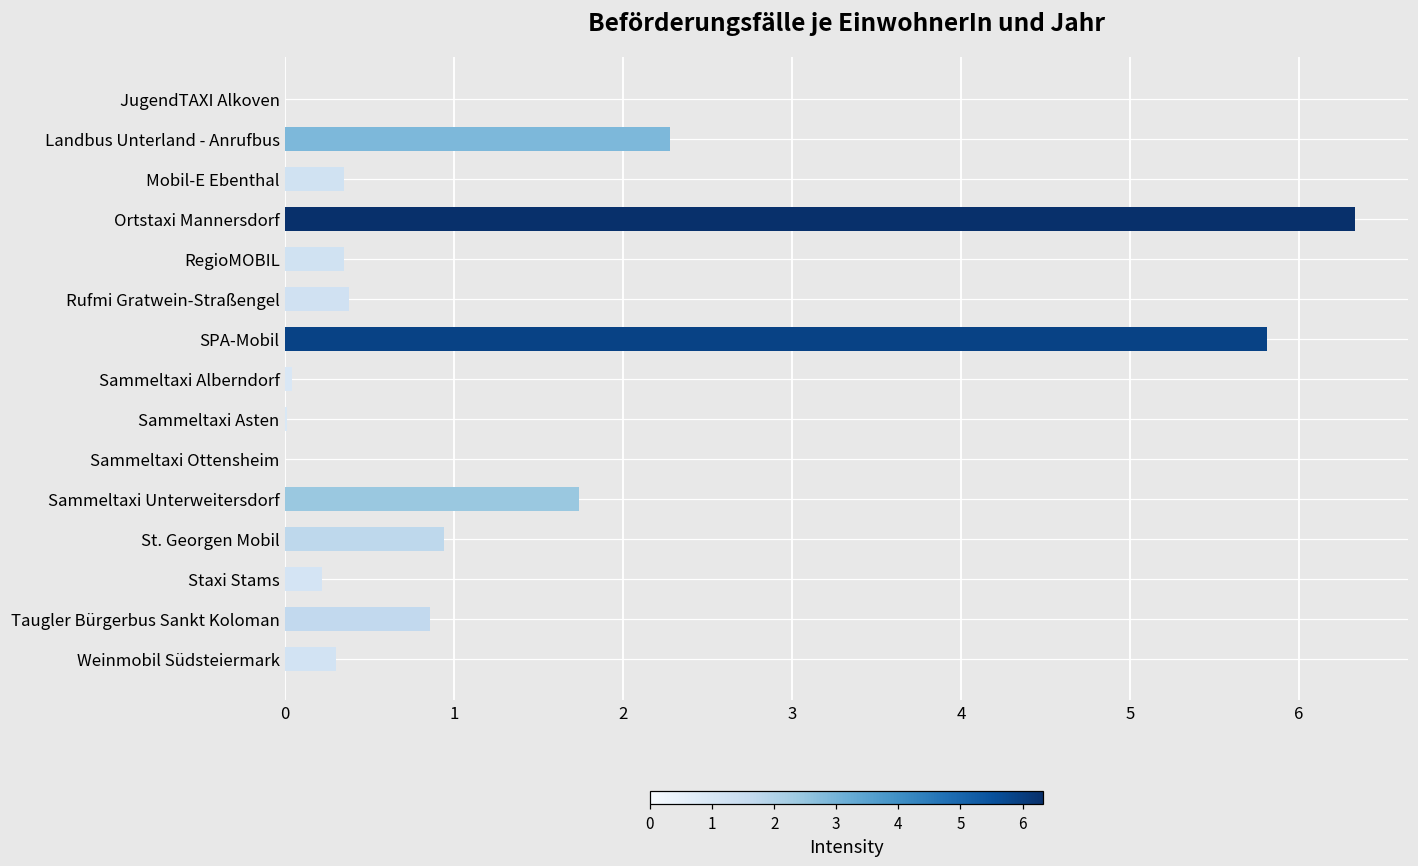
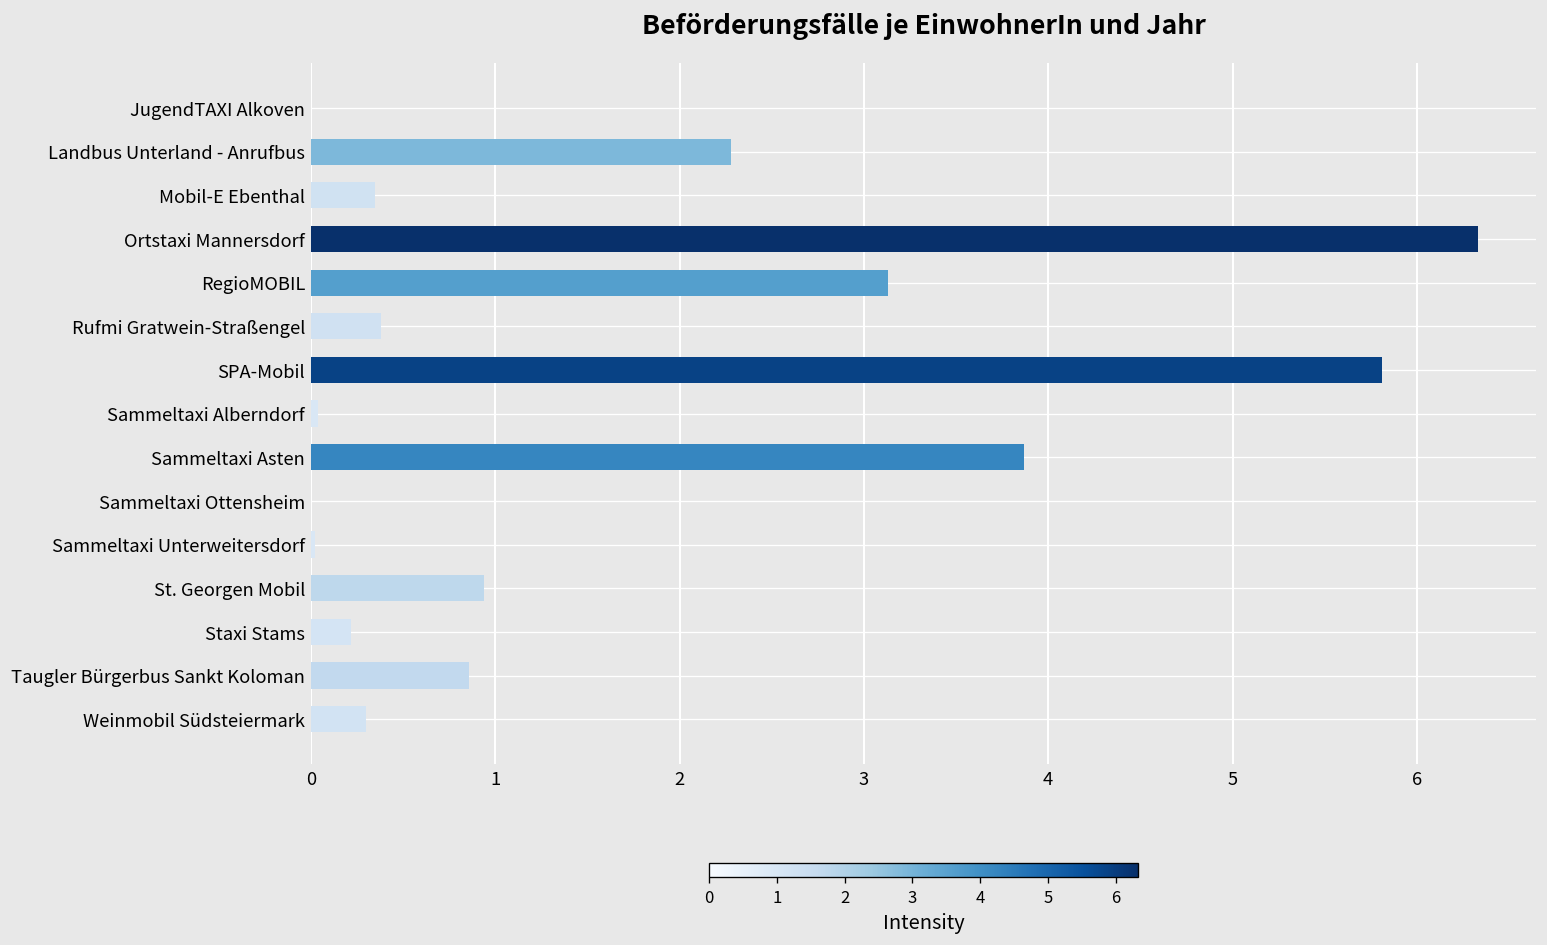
  {
    "JugendTAXI Alkoven": 0.00,
    "Landbus Unterland - Anrufbus": 2.28,
    "Mobil-E Ebenthal": 0.35,
    "Ortstaxi Mannersdorf": 6.33,
-   "RegioMOBIL": 0.35,
+   "RegioMOBIL": 3.13,
    "Rufmi Gratwein-Straßengel": 0.38,
    "SPA-Mobil": 5.81,
    "Sammeltaxi Alberndorf": 0.04,
-   "Sammeltaxi Asten": 0.01,
+   "Sammeltaxi Asten": 3.87,
    "Sammeltaxi Ottensheim": 0.00,
-   "Sammeltaxi Unterweitersdorf": 1.74,
+   "Sammeltaxi Unterweitersdorf": 0.02,
    "St. Georgen Mobil": 0.94,
    "Staxi Stams": 0.22,
    "Taugler Bürgerbus Sankt Koloman": 0.86,
    "Weinmobil Südsteiermark": 0.30
  }
